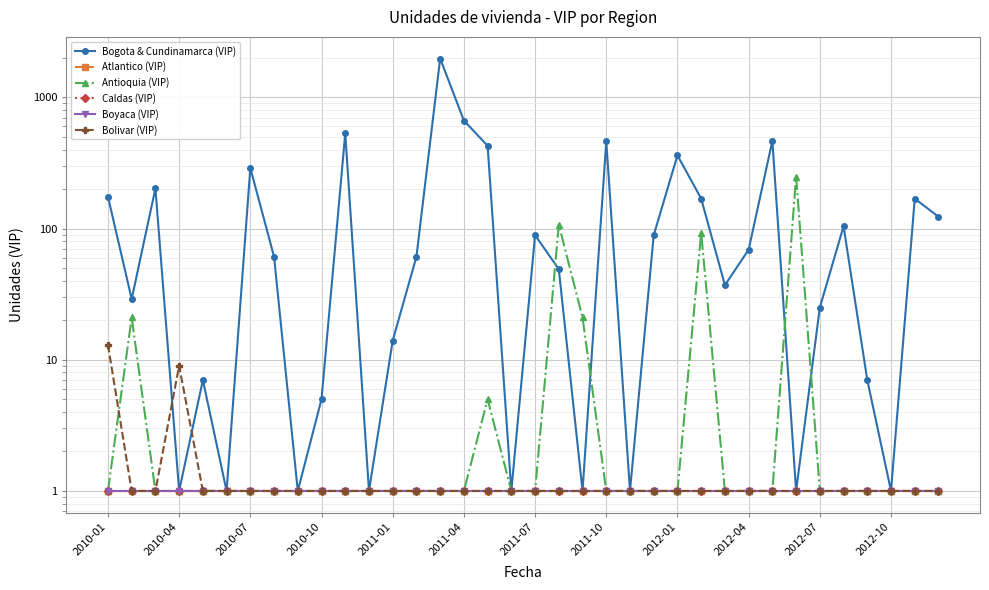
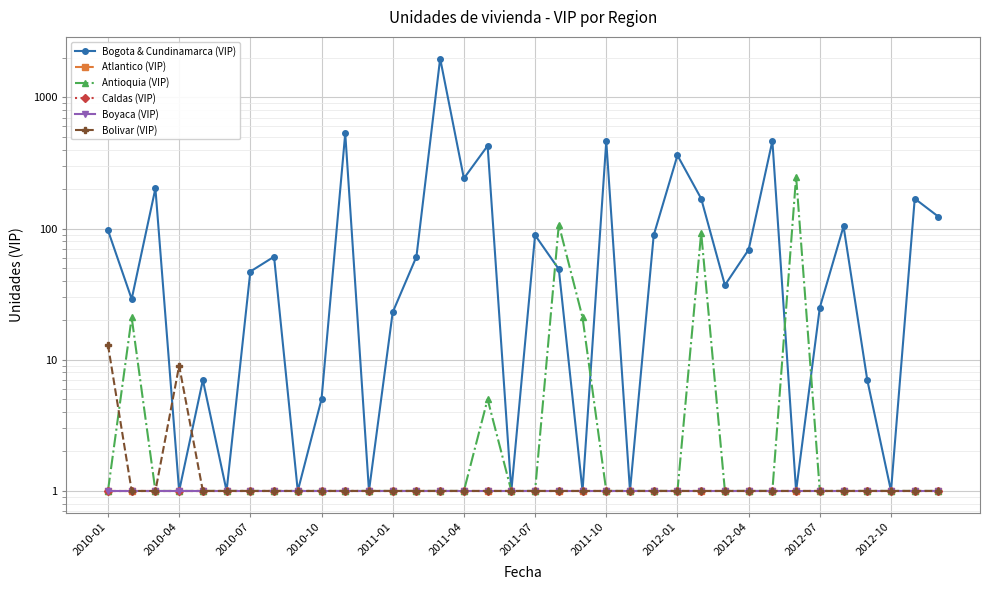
  {
    "Bogota & Cundinamarca (VIP)": {
-     "2010-01": 180,
-     "2010-07": 290,
+     "2010-01": 100,
+     "2010-07": 47,
      "2010-10": 5,
-     "2011-01": 14,
-     "2011-04": 700,
+     "2011-01": 23,
+     "2011-04": 240,
      "2011-07": 90,
      "2011-10": 460,
      "2012-01": 360,
      "2012-04": 70,
      "2012-07": 25
    },
    "Bolivar (VIP)": {
      "2010-01": 13,
      "2010-04": 9
    }
  }
